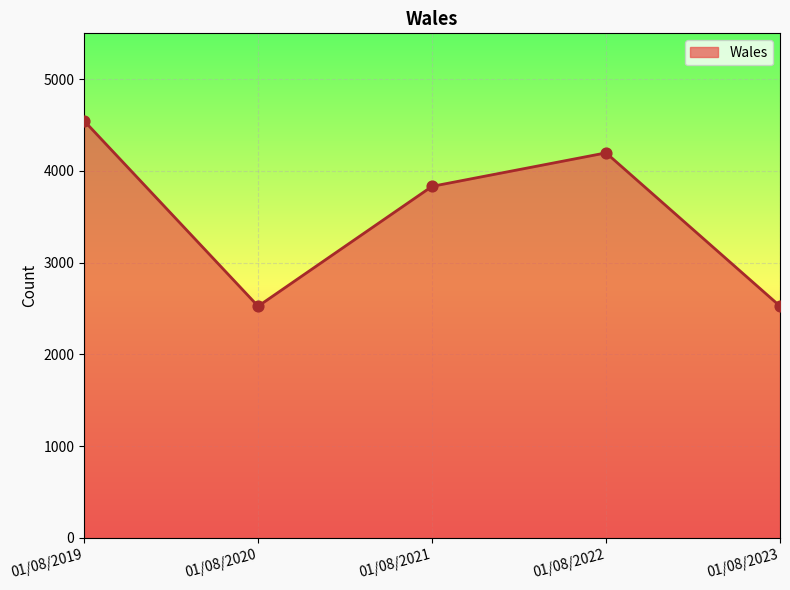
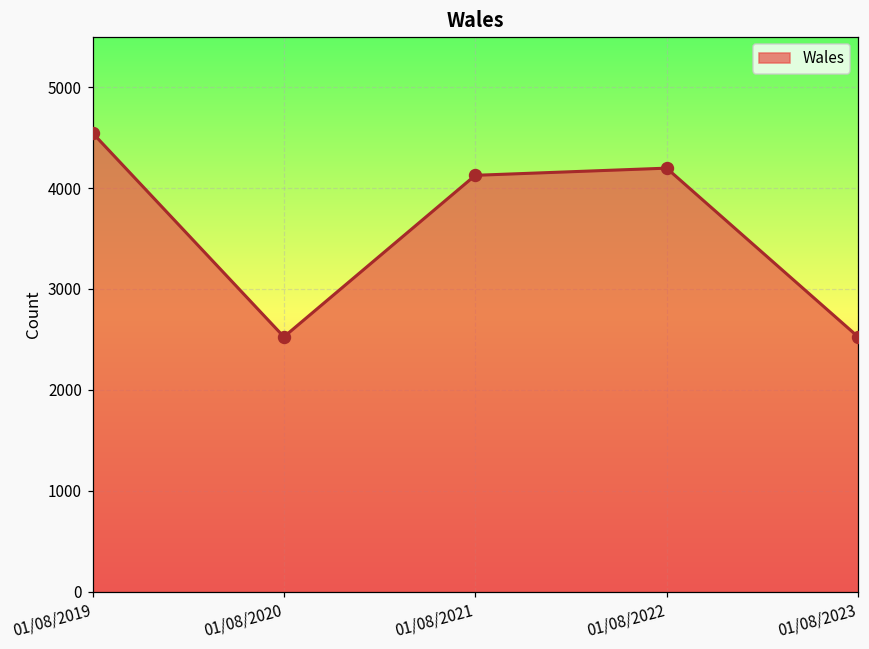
  {
    "01/08/2019": 4500,
    "01/08/2020": 2500,
-   "01/08/2021": 3800,
+   "01/08/2021": 4100,
    "01/08/2022": 4200,
    "01/08/2023": 2500
  }
